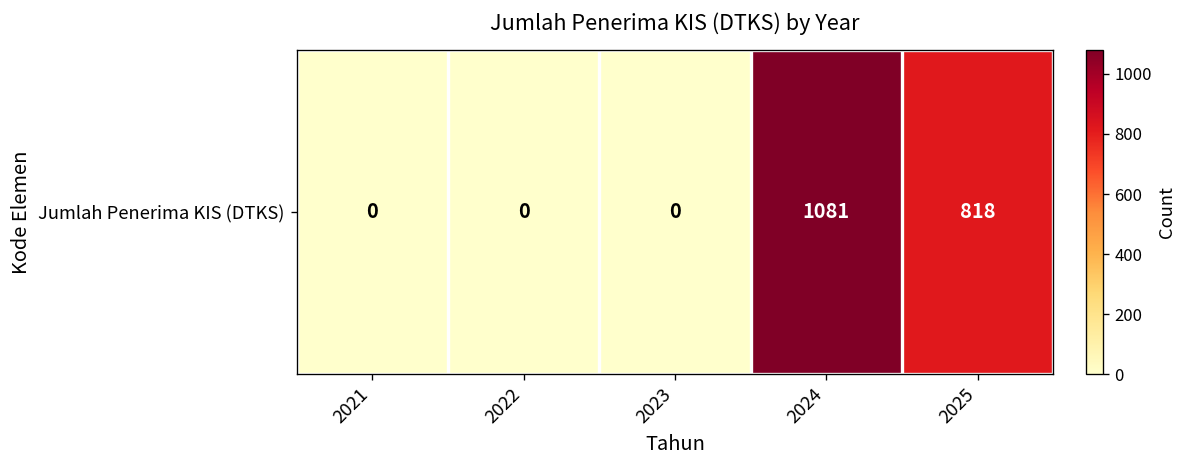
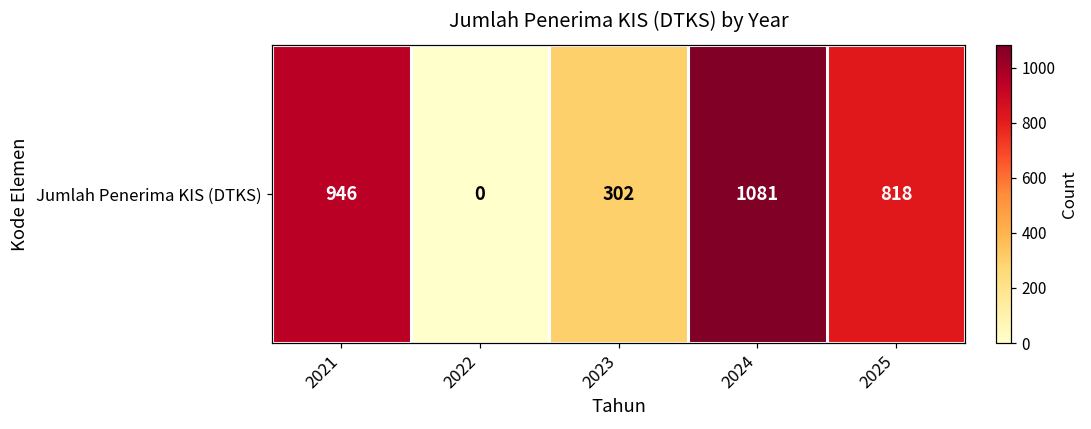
  {
    "Jumlah Penerima KIS (DTKS)": {
-     "2021": 0,
+     "2021": 946,
      "2022": 0,
-     "2023": 0,
+     "2023": 302,
      "2024": 1081,
      "2025": 818
    }
  }
